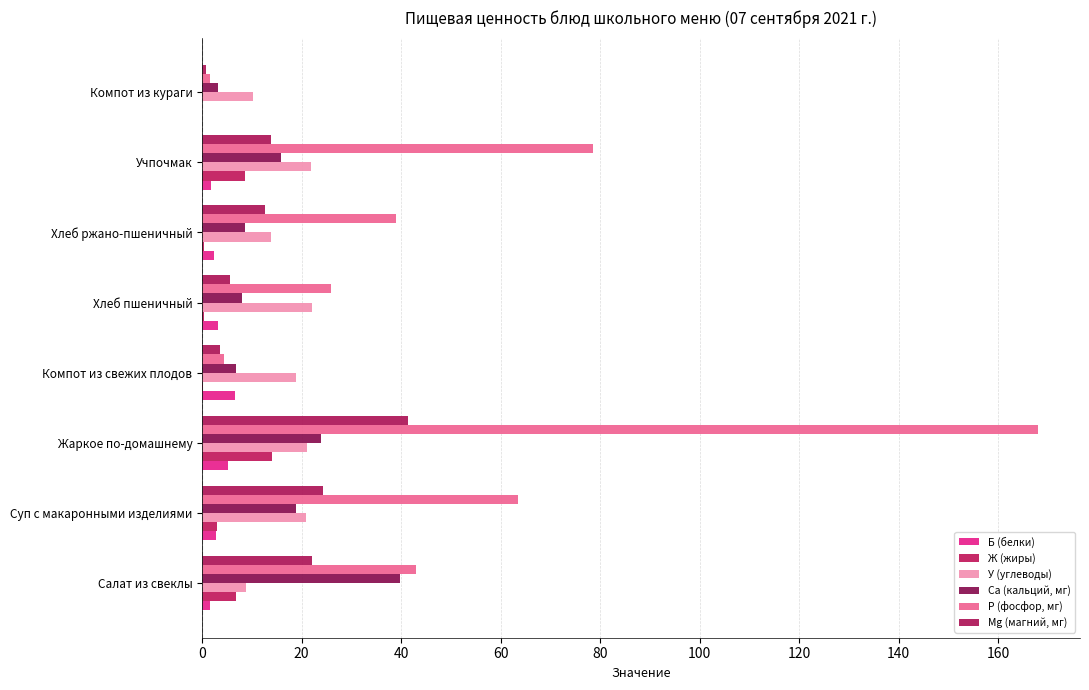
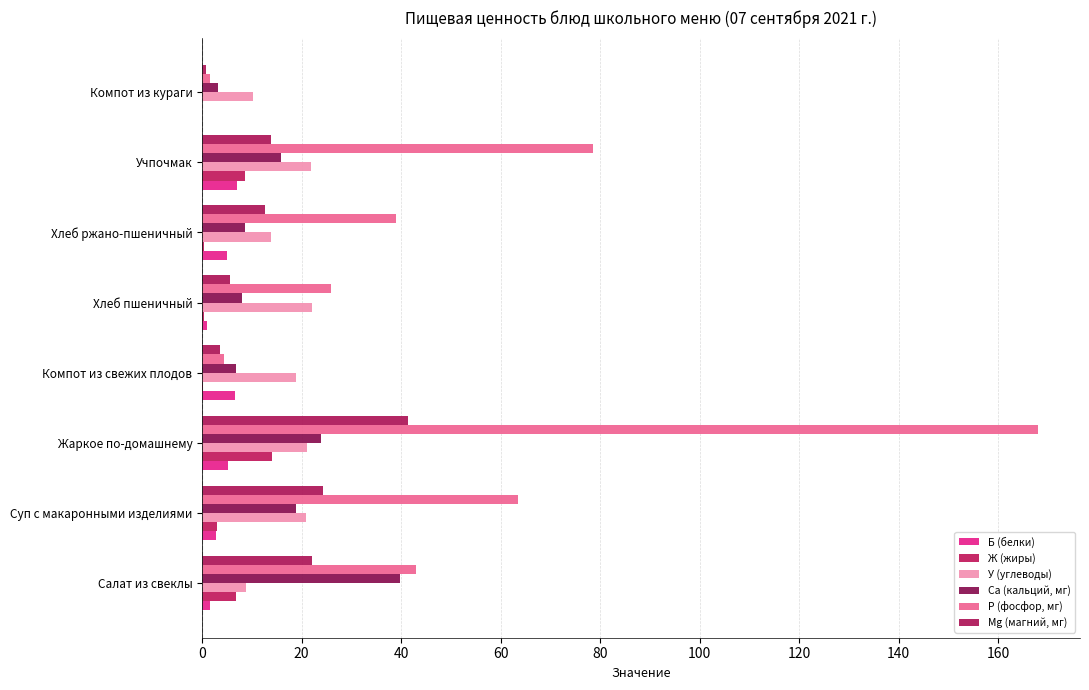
  {
    "Б (белки)": {
-     "Учпочмак": 2,
-     "Хлеб ржано-пшеничный": 2,
-     "Хлеб пшеничный": 3,
+     "Учпочмак": 7,
+     "Хлеб ржано-пшеничный": 5,
+     "Хлеб пшеничный": 1,
      "Компот из свежих плодов": 7,
      "Жаркое по-домашнему": 5,
      "Суп с макаронными изделиями": 3,
      "Салат из свеклы": 2
    }
  }
